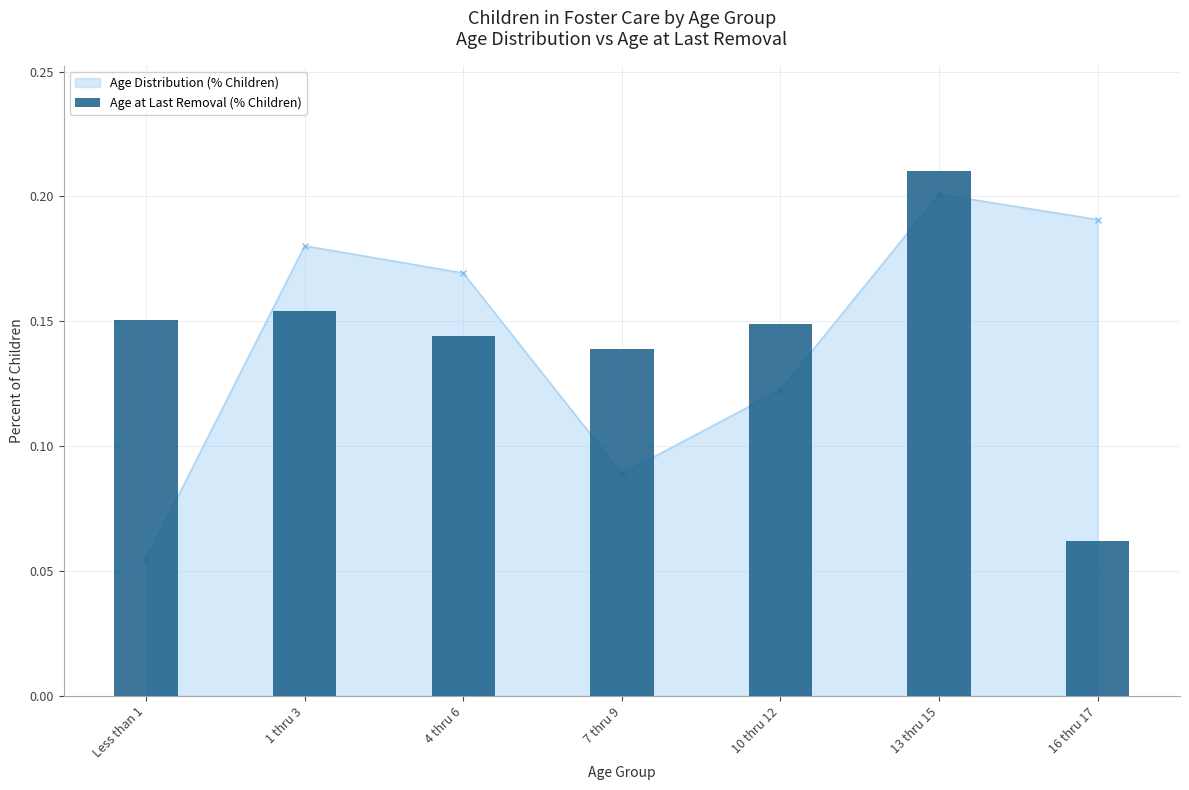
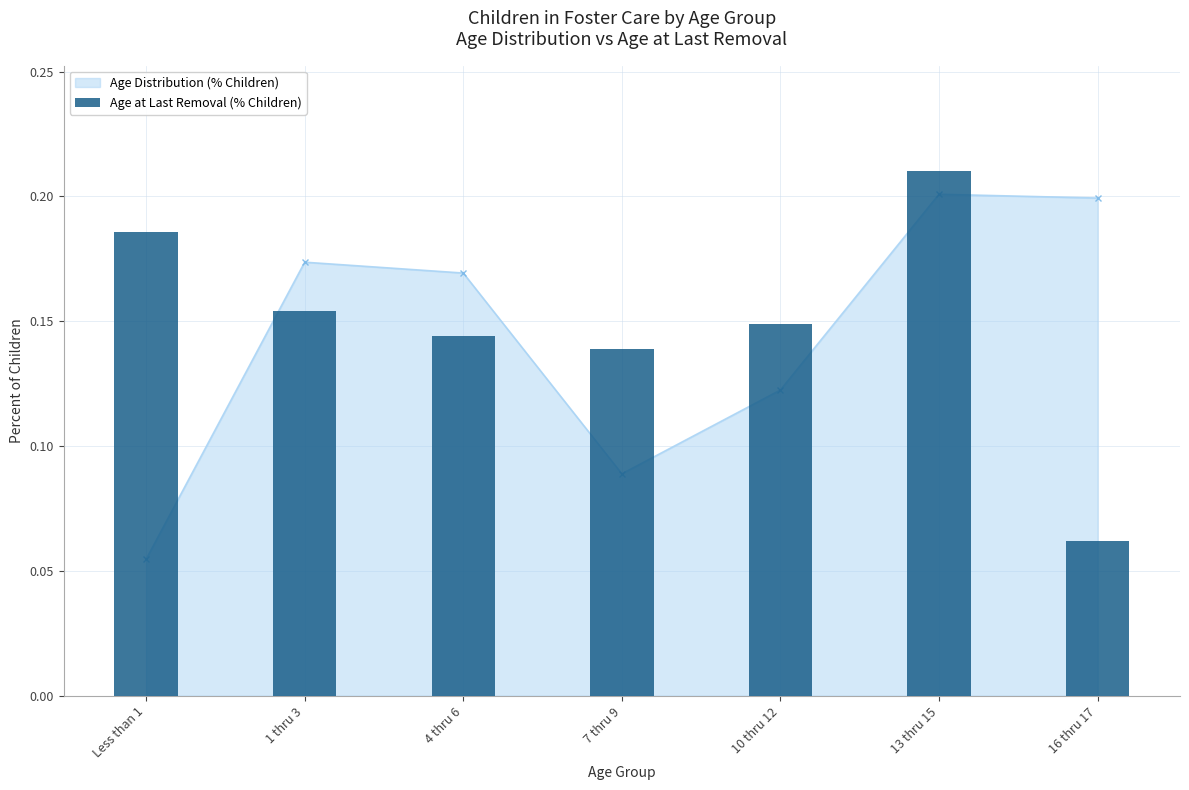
  {
    "Age at Last Removal (% Children)": {
-     "Less than 1": 0.150,
+     "Less than 1": 0.186,
      "1 thru 3": 0.154,
      "4 thru 6": 0.144,
      "7 thru 9": 0.139,
      "10 thru 12": 0.149,
      "13 thru 15": 0.210,
      "16 thru 17": 0.062
    },
    "Age Distribution (% Children)": {
      "Less than 1": 0.055,
-     "1 thru 3": 0.180,
+     "1 thru 3": 0.174,
      "4 thru 6": 0.169,
      "7 thru 9": 0.089,
      "10 thru 12": 0.122,
      "13 thru 15": 0.201,
-     "16 thru 17": 0.191
+     "16 thru 17": 0.199
    }
  }
